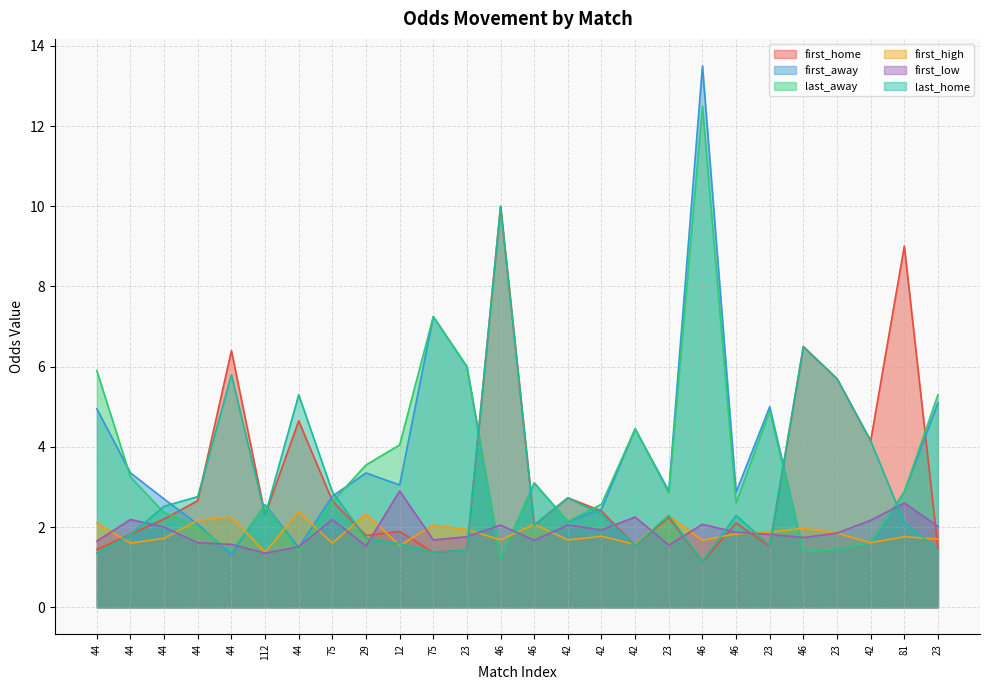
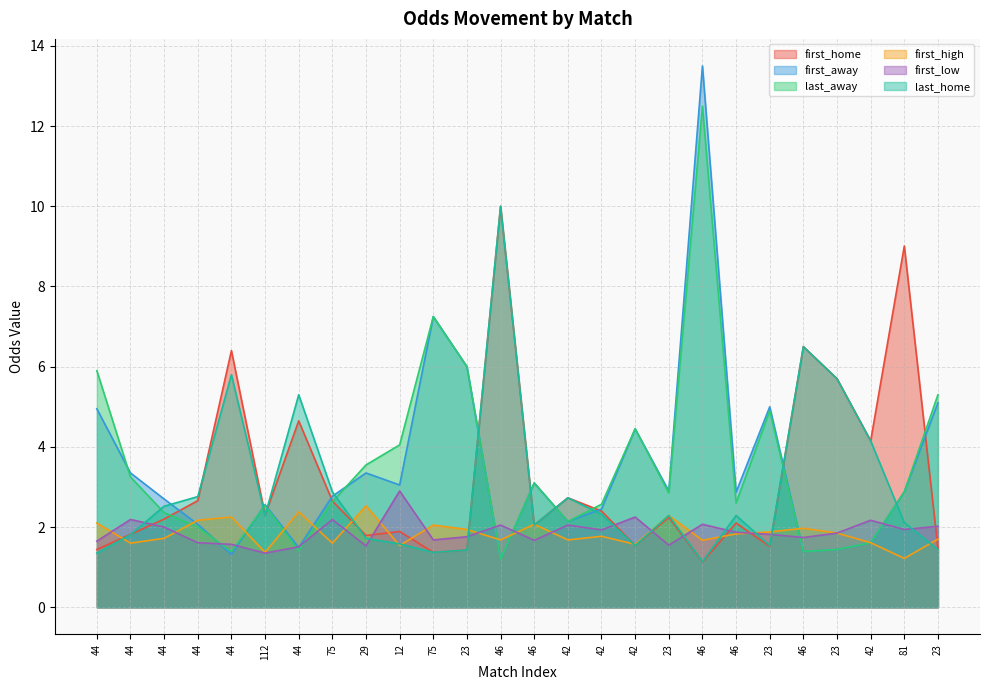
  {
    "first_home": {
      "29": 1.8,
      "12": 1.9,
      "81": 9.0
    },
    "first_high": {
-     "29": 2.3,
-     "81": 1.8
+     "29": 2.5,
+     "81": 1.2
    },
    "first_low": {
      "29": 1.5,
      "12": 2.9,
-     "81": 2.6
+     "81": 1.9
    }
  }
